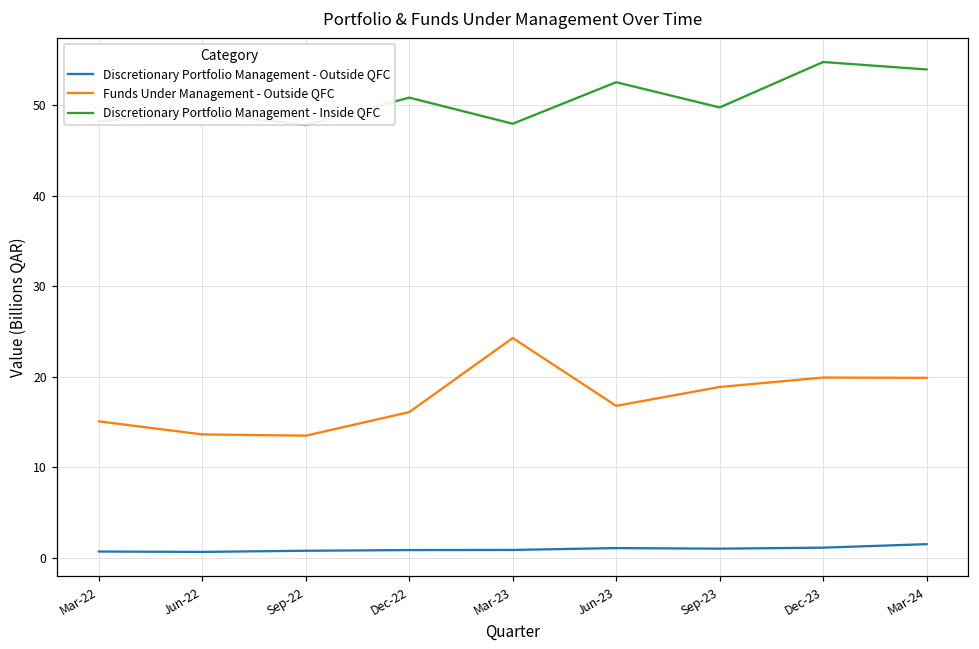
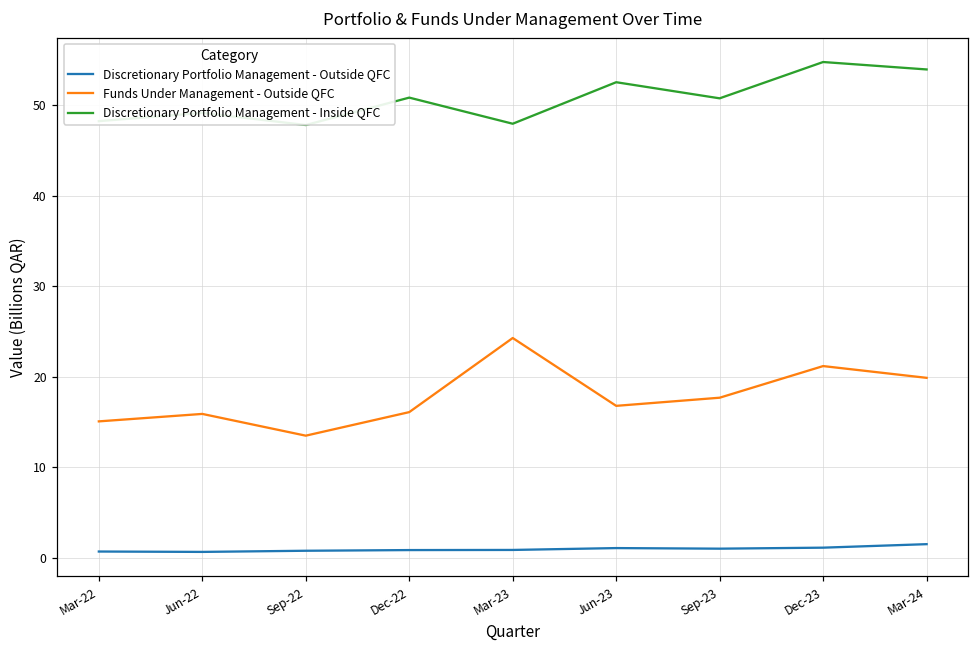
  {
    "Discretionary Portfolio Management - Outside QFC": {
      "Mar-22": 1,
      "Jun-22": 1,
      "Sep-22": 1,
      "Dec-22": 1,
      "Mar-23": 1,
      "Jun-23": 1,
      "Sep-23": 1,
      "Dec-23": 1,
      "Mar-24": 1
    },
    "Funds Under Management - Outside QFC": {
      "Mar-22": 15,
-     "Jun-22": 14,
+     "Jun-22": 16,
      "Sep-22": 13,
      "Dec-22": 16,
      "Mar-23": 24,
      "Jun-23": 17,
-     "Sep-23": 19,
-     "Dec-23": 20,
+     "Sep-23": 18,
+     "Dec-23": 21,
      "Mar-24": 20
    },
    "Discretionary Portfolio Management - Inside QFC": {
      "Mar-22": 48,
      "Sep-22": 48,
      "Dec-22": 51,
      "Mar-23": 48,
      "Jun-23": 53,
-     "Sep-23": 50,
+     "Sep-23": 51,
      "Dec-23": 55,
      "Mar-24": 54
    }
  }
